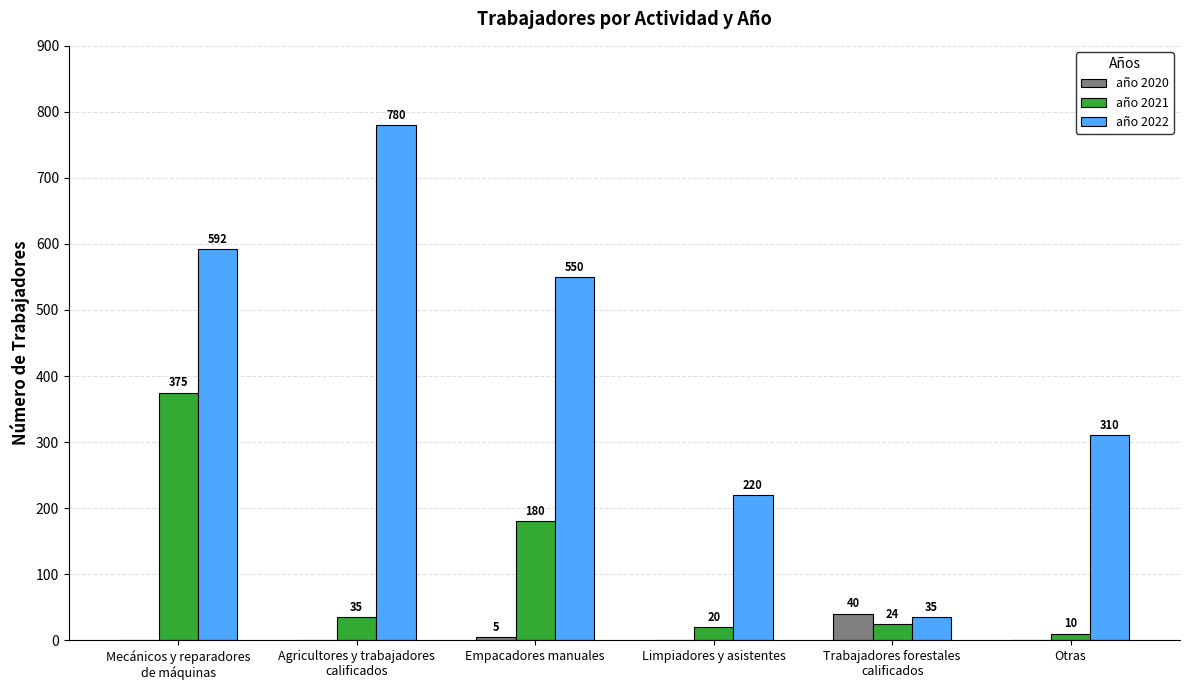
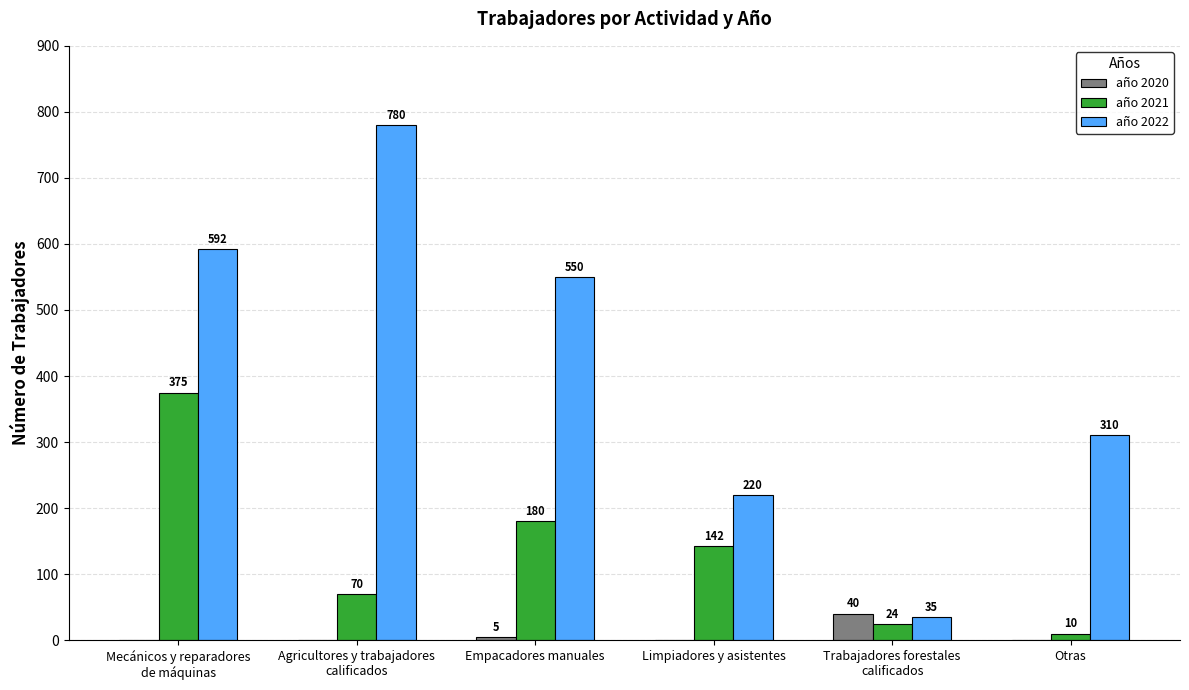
  {
    "año 2020": {
      "Empacadores manuales": 5,
      "Trabajadores forestales calificados": 40
    },
    "año 2021": {
      "Mecánicos y reparadores de máquinas": 375,
-     "Agricultores y trabajadores calificados": 35,
+     "Agricultores y trabajadores calificados": 70,
      "Empacadores manuales": 180,
-     "Limpiadores y asistentes": 20,
+     "Limpiadores y asistentes": 142,
      "Trabajadores forestales calificados": 24,
      "Otras": 10
    },
    "año 2022": {
      "Mecánicos y reparadores de máquinas": 592,
      "Agricultores y trabajadores calificados": 780,
      "Empacadores manuales": 550,
      "Limpiadores y asistentes": 220,
      "Trabajadores forestales calificados": 35,
      "Otras": 310
    }
  }
